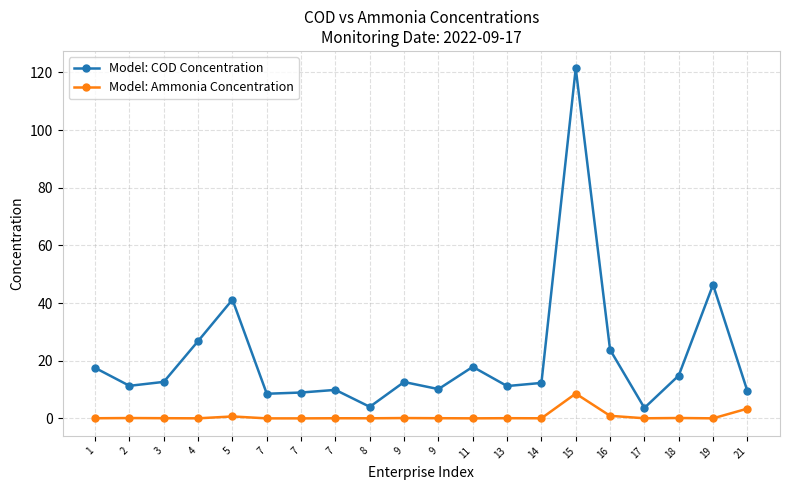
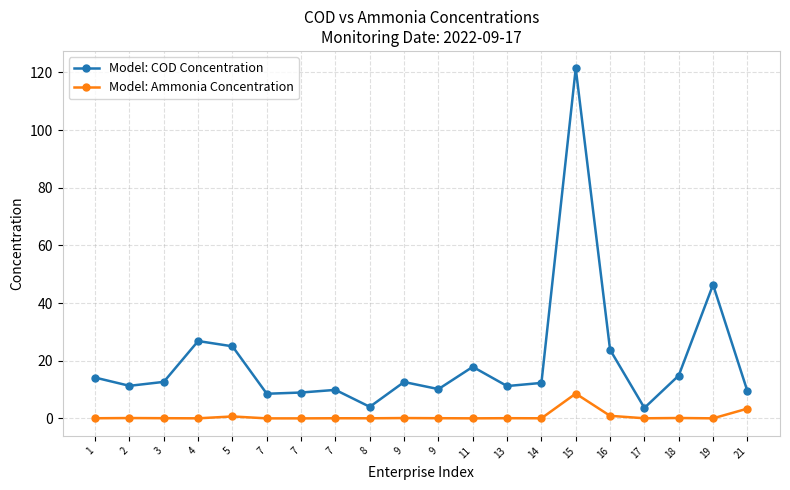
  {
    "Model: COD Concentration": {
-     "1": 18,
+     "1": 14,
      "2": 11,
      "3": 13,
      "4": 27,
-     "5": 41,
+     "5": 25,
      "8": 4,
      "11": 18,
      "13": 11,
      "14": 12,
      "15": 121,
      "16": 24,
      "17": 4,
      "18": 15,
      "19": 46,
      "21": 9
    },
    "Model: Ammonia Concentration": {
      "1": 0,
      "2": 0,
      "3": 0,
      "4": 0,
      "5": 1,
      "8": 0,
      "11": 0,
      "13": 0,
      "14": 0,
      "15": 9,
      "16": 1,
      "17": 0,
      "18": 0,
      "19": 0,
      "21": 3
    }
  }
